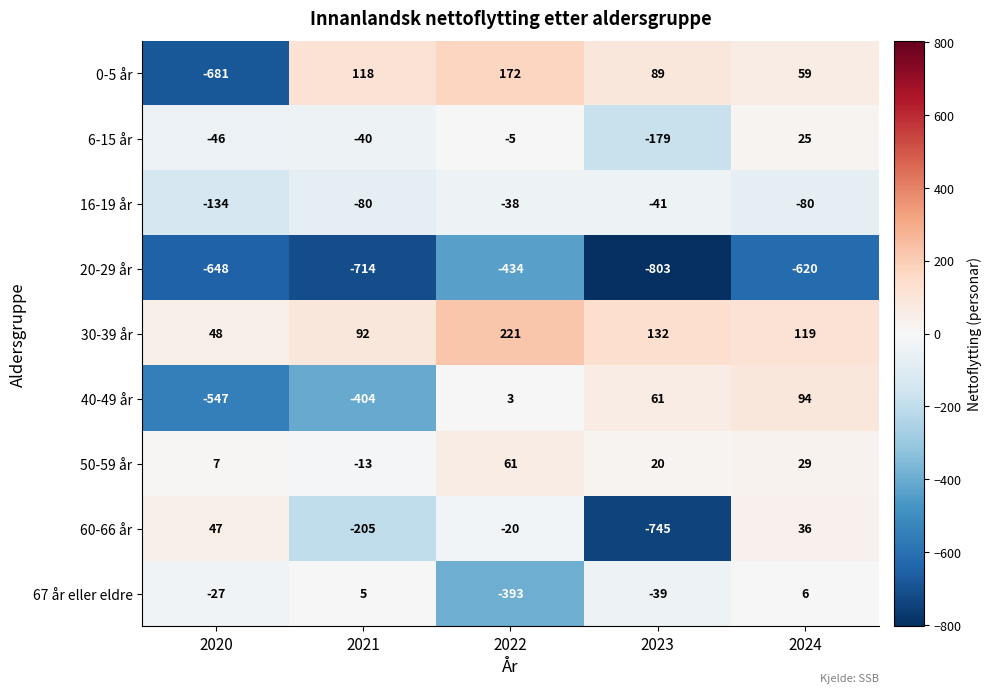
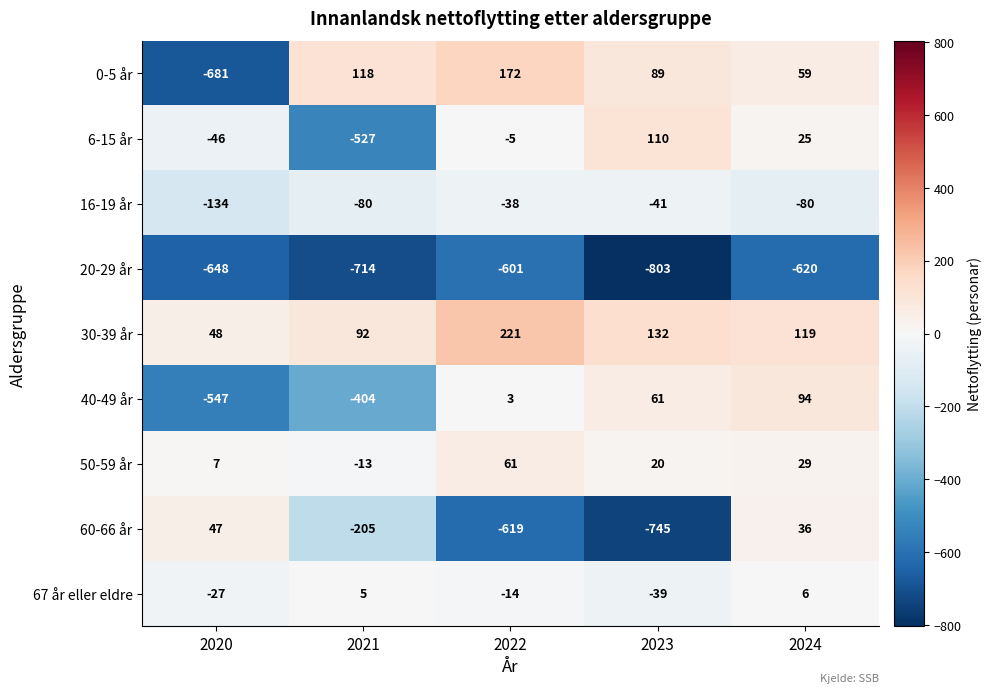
  {
    "0-5 år": {
      "2020": -681,
      "2021": 118,
      "2022": 172,
      "2023": 89,
      "2024": 59
    },
    "6-15 år": {
      "2020": -46,
-     "2021": -40,
+     "2021": -527,
      "2022": -5,
-     "2023": -179,
+     "2023": 110,
      "2024": 25
    },
    "16-19 år": {
      "2020": -134,
      "2021": -80,
      "2022": -38,
      "2023": -41,
      "2024": -80
    },
    "20-29 år": {
      "2020": -648,
      "2021": -714,
-     "2022": -434,
+     "2022": -601,
      "2023": -803,
      "2024": -620
    },
    "30-39 år": {
      "2020": 48,
      "2021": 92,
      "2022": 221,
      "2023": 132,
      "2024": 119
    },
    "40-49 år": {
      "2020": -547,
      "2021": -404,
      "2022": 3,
      "2023": 61,
      "2024": 94
    },
    "50-59 år": {
      "2020": 7,
      "2021": -13,
      "2022": 61,
      "2023": 20,
      "2024": 29
    },
    "60-66 år": {
      "2020": 47,
      "2021": -205,
-     "2022": -20,
+     "2022": -619,
      "2023": -745,
      "2024": 36
    },
    "67 år eller eldre": {
      "2020": -27,
      "2021": 5,
-     "2022": -393,
+     "2022": -14,
      "2023": -39,
      "2024": 6
    }
  }
